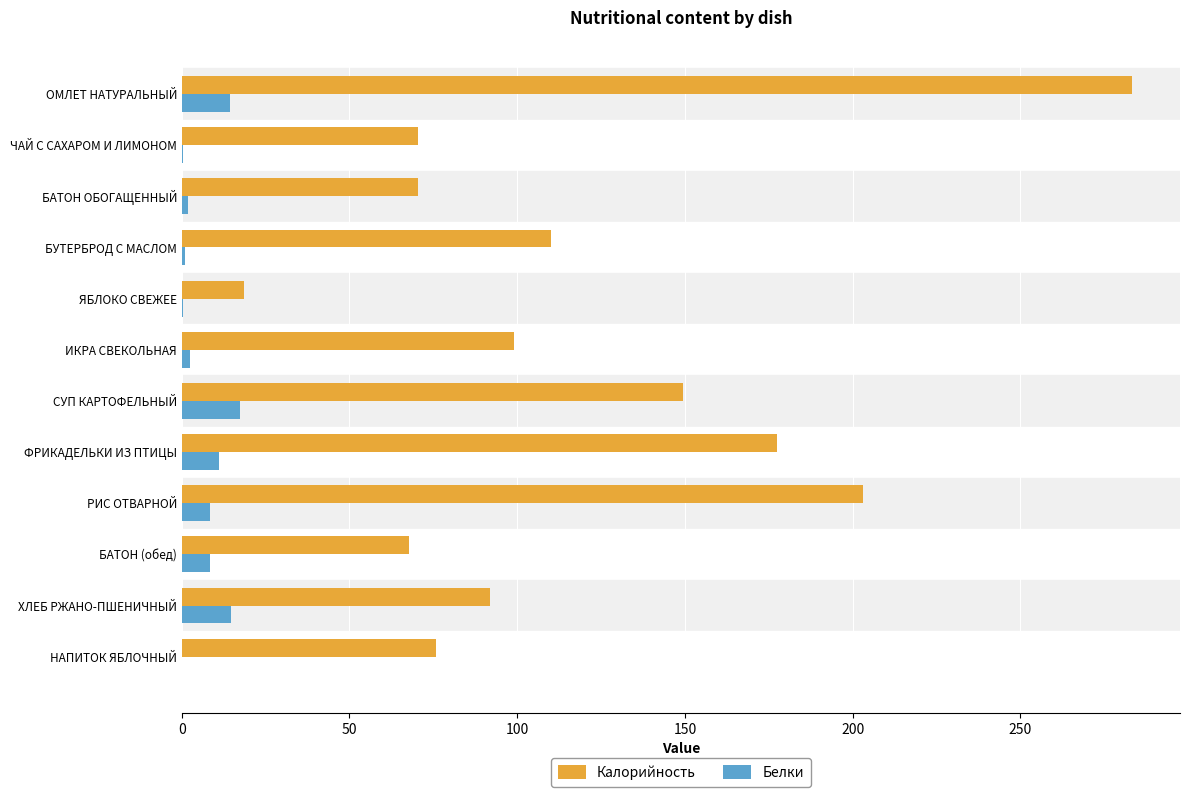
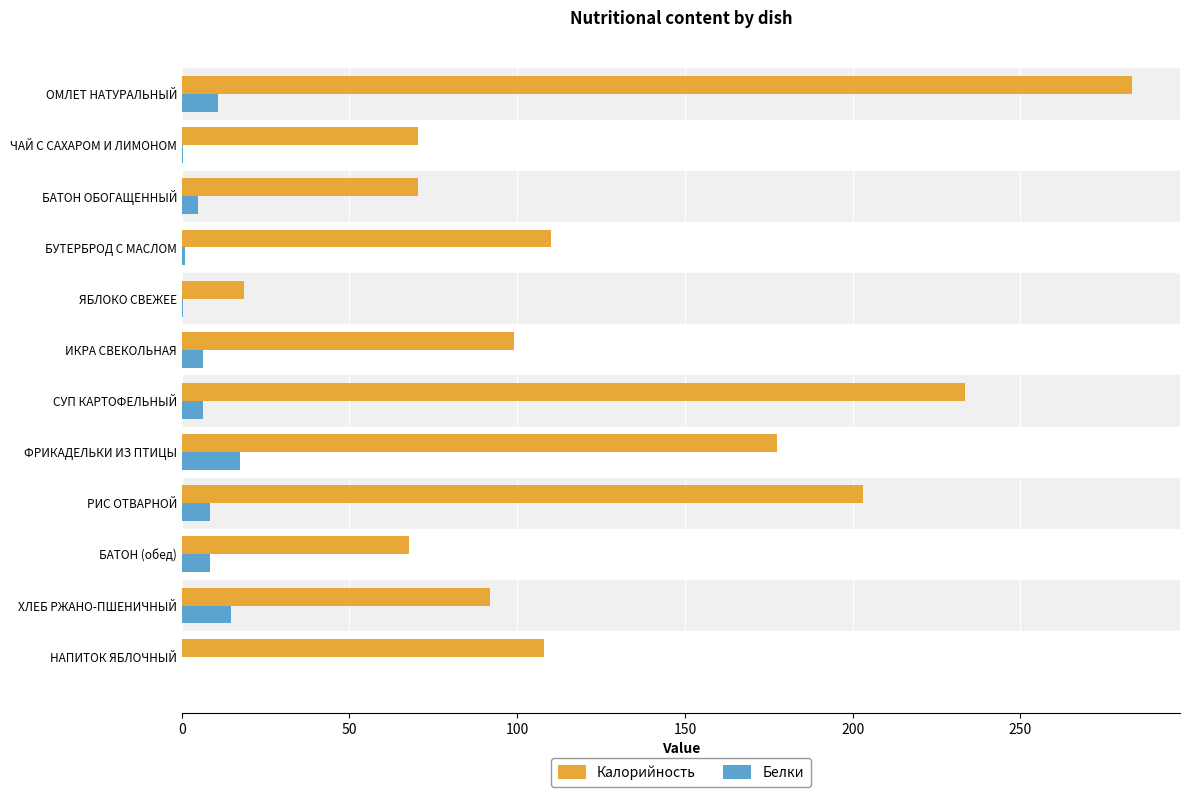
  {
    "Калорийность": {
      "ОМЛЕТ НАТУРАЛЬНЫЙ": 283,
      "ЧАЙ С САХАРОМ И ЛИМОНОМ": 71,
      "БАТОН ОБОГАЩЕННЫЙ": 70,
      "БУТЕРБРОД С МАСЛОМ": 110,
      "ЯБЛОКО СВЕЖЕЕ": 19,
      "ИКРА СВЕКОЛЬНАЯ": 99,
-     "СУП КАРТОФЕЛЬНЫЙ": 149,
+     "СУП КАРТОФЕЛЬНЫЙ": 233,
      "ФРИКАДЕЛЬКИ ИЗ ПТИЦЫ": 177,
      "РИС ОТВАРНОЙ": 203,
      "БАТОН (обед)": 68,
      "ХЛЕБ РЖАНО-ПШЕНИЧНЫЙ": 92,
-     "НАПИТОК ЯБЛОЧНЫЙ": 76
+     "НАПИТОК ЯБЛОЧНЫЙ": 108
    },
    "Белки": {
-     "ОМЛЕТ НАТУРАЛЬНЫЙ": 14,
-     "БАТОН ОБОГАЩЕННЫЙ": 2,
+     "ОМЛЕТ НАТУРАЛЬНЫЙ": 11,
+     "БАТОН ОБОГАЩЕННЫЙ": 5,
      "БУТЕРБРОД С МАСЛОМ": 1,
-     "ИКРА СВЕКОЛЬНАЯ": 3,
-     "СУП КАРТОФЕЛЬНЫЙ": 17,
-     "ФРИКАДЕЛЬКИ ИЗ ПТИЦЫ": 11,
+     "ИКРА СВЕКОЛЬНАЯ": 6,
+     "СУП КАРТОФЕЛЬНЫЙ": 6,
+     "ФРИКАДЕЛЬКИ ИЗ ПТИЦЫ": 17,
      "РИС ОТВАРНОЙ": 8,
      "БАТОН (обед)": 9,
      "ХЛЕБ РЖАНО-ПШЕНИЧНЫЙ": 15
    }
  }
